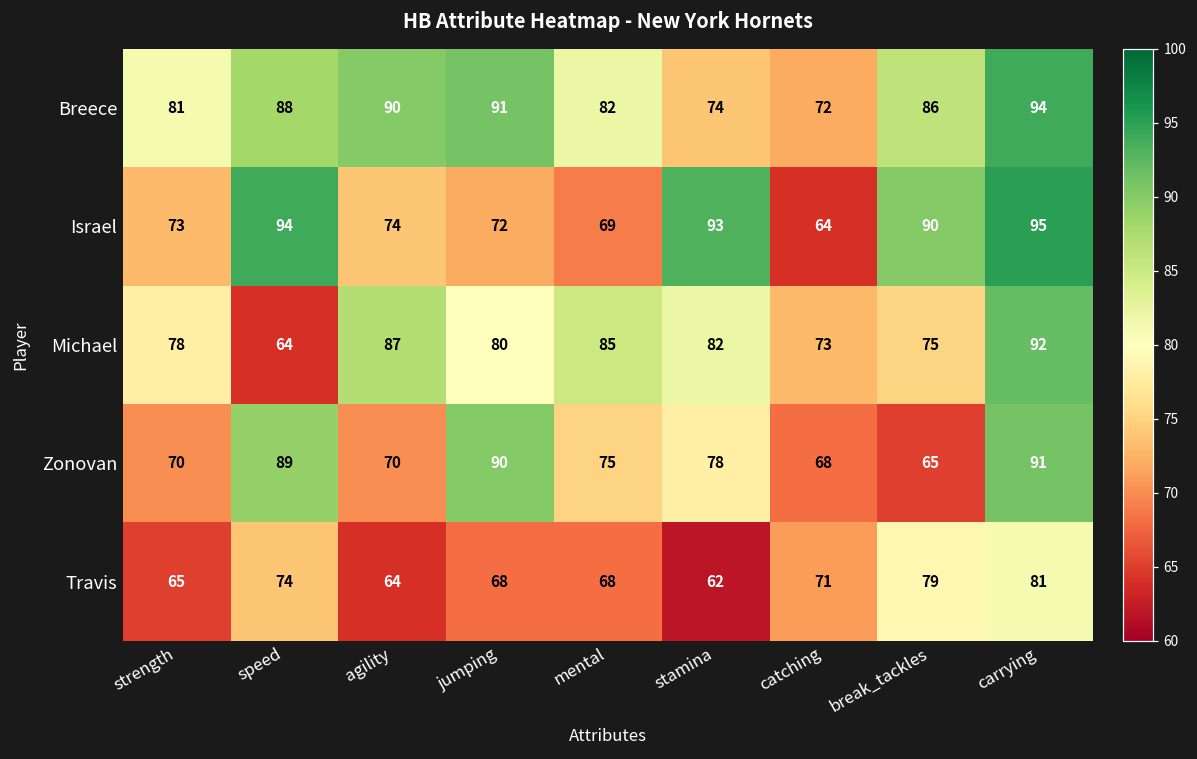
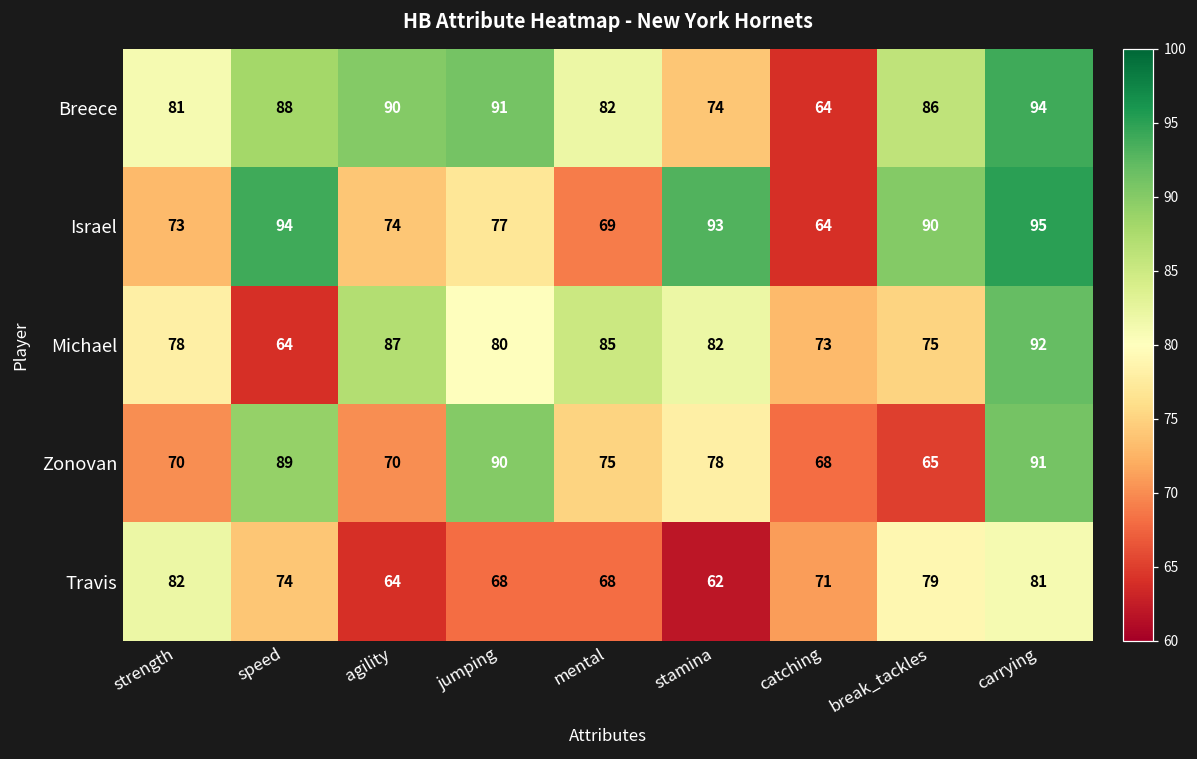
  {
    "Breece": {
      "strength": 81,
      "speed": 88,
      "agility": 90,
      "jumping": 91,
      "mental": 82,
      "stamina": 74,
-     "catching": 72,
+     "catching": 64,
      "break_tackles": 86,
      "carrying": 94
    },
    "Israel": {
      "strength": 73,
      "speed": 94,
      "agility": 74,
-     "jumping": 72,
+     "jumping": 77,
      "mental": 69,
      "stamina": 93,
      "catching": 64,
      "break_tackles": 90,
      "carrying": 95
    },
    "Michael": {
      "strength": 78,
      "speed": 64,
      "agility": 87,
      "jumping": 80,
      "mental": 85,
      "stamina": 82,
      "catching": 73,
      "break_tackles": 75,
      "carrying": 92
    },
    "Zonovan": {
      "strength": 70,
      "speed": 89,
      "agility": 70,
      "jumping": 90,
      "mental": 75,
      "stamina": 78,
      "catching": 68,
      "break_tackles": 65,
      "carrying": 91
    },
    "Travis": {
-     "strength": 65,
+     "strength": 82,
      "speed": 74,
      "agility": 64,
      "jumping": 68,
      "mental": 68,
      "stamina": 62,
      "catching": 71,
      "break_tackles": 79,
      "carrying": 81
    }
  }
